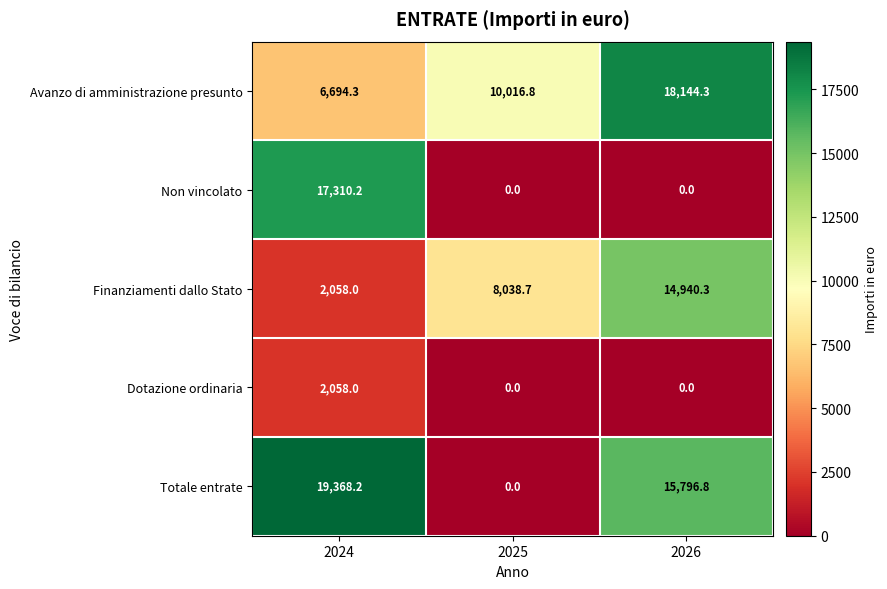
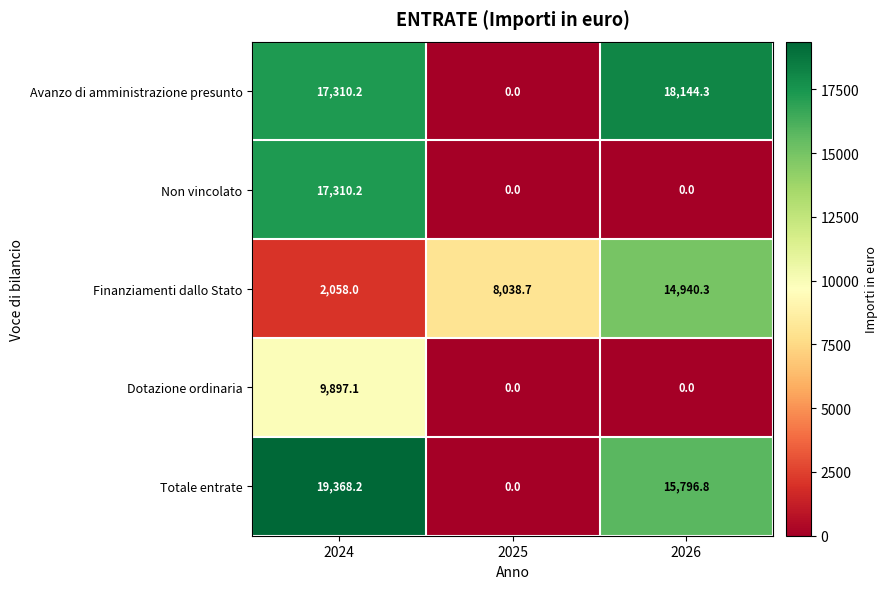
  {
    "Avanzo di amministrazione presunto": {
-     "2024": "6,694.3",
-     "2025": "10,016.8",
+     "2024": "17,310.2",
+     "2025": "0.0",
      "2026": "18,144.3"
    },
    "Non vincolato": {
      "2024": "17,310.2",
      "2025": "0.0",
      "2026": "0.0"
    },
    "Finanziamenti dallo Stato": {
      "2024": "2,058.0",
      "2025": "8,038.7",
      "2026": "14,940.3"
    },
    "Dotazione ordinaria": {
-     "2024": "2,058.0",
+     "2024": "9,897.1",
      "2025": "0.0",
      "2026": "0.0"
    },
    "Totale entrate": {
      "2024": "19,368.2",
      "2025": "0.0",
      "2026": "15,796.8"
    }
  }
